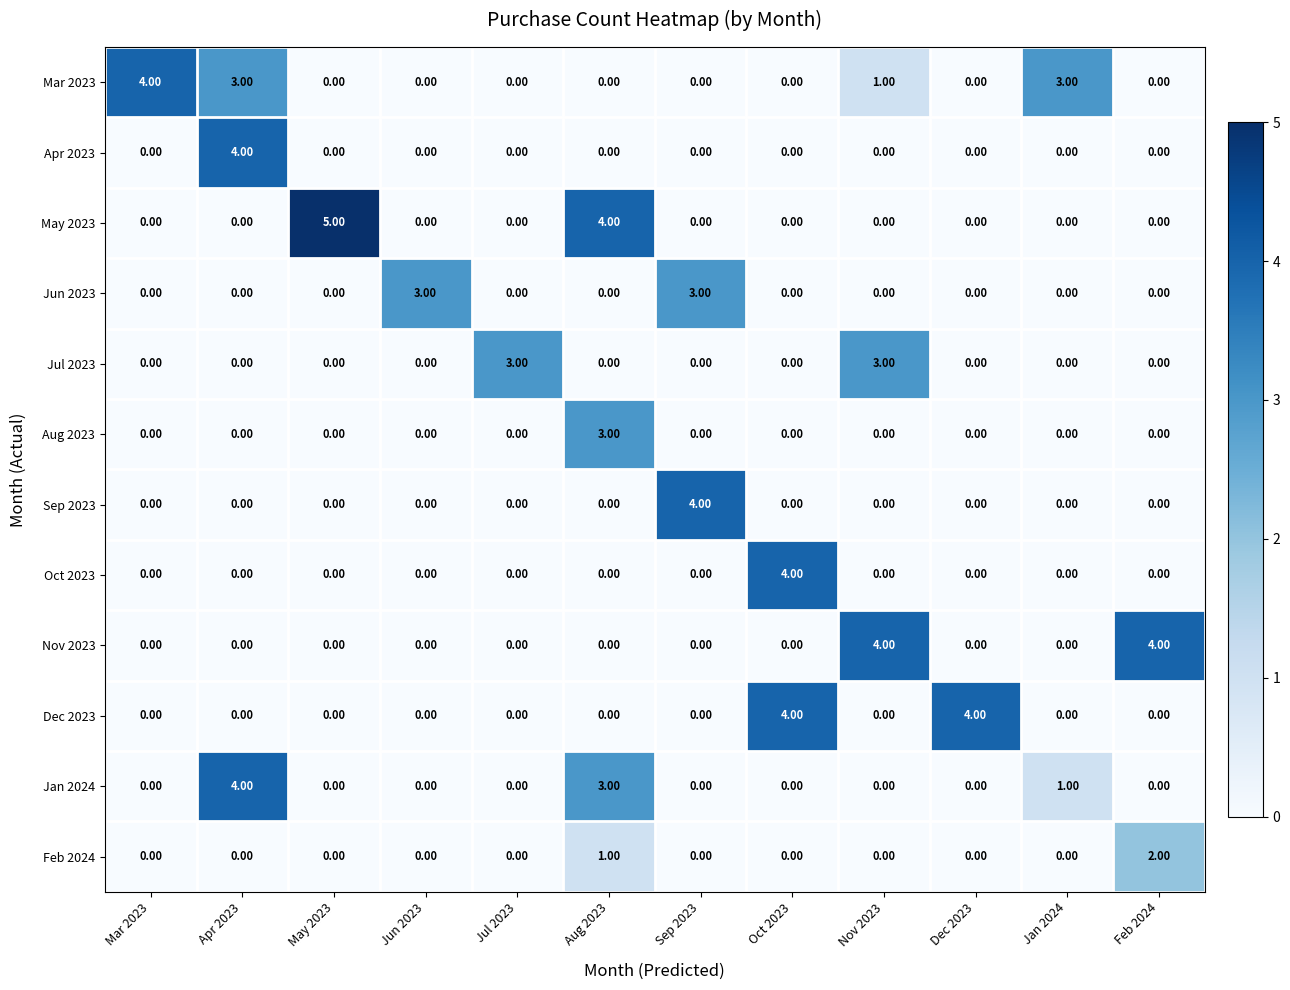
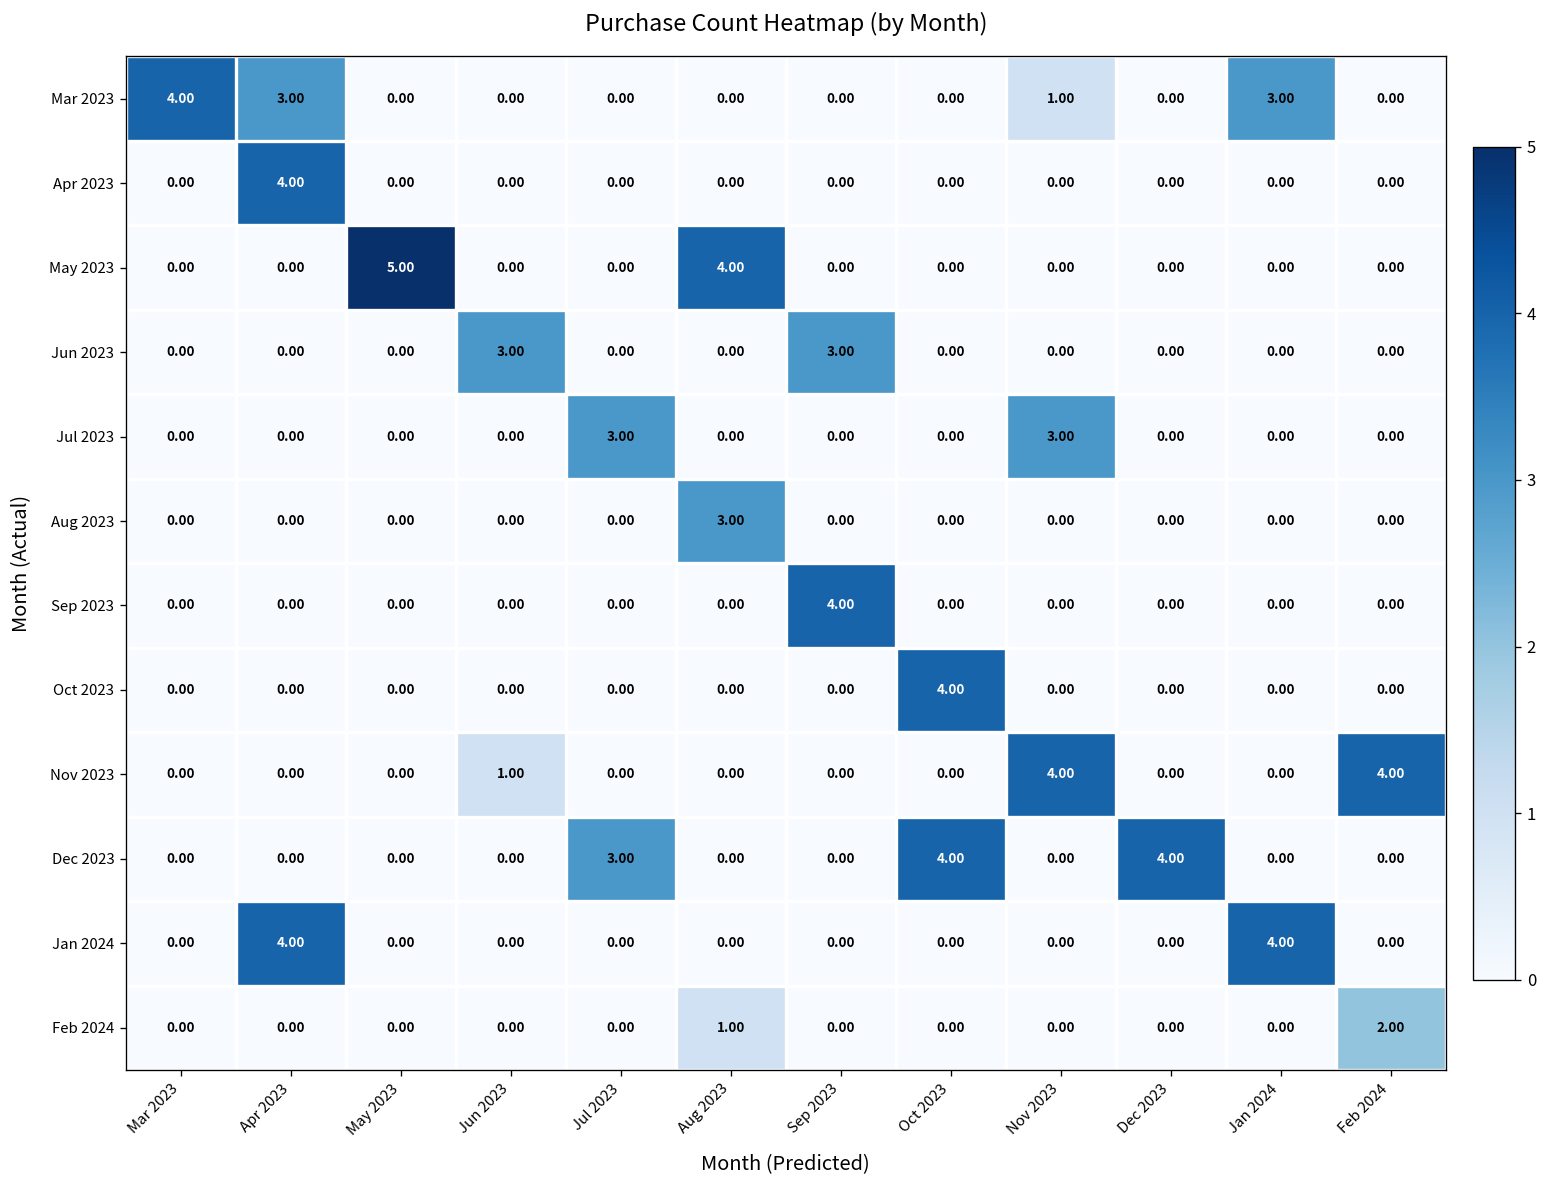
  {
    "Mar 2023": {
      "Mar 2023": 4.00,
      "Apr 2023": 3.00,
      "May 2023": 0.00,
      "Jun 2023": 0.00,
      "Jul 2023": 0.00,
      "Aug 2023": 0.00,
      "Sep 2023": 0.00,
      "Oct 2023": 0.00,
      "Nov 2023": 1.00,
      "Dec 2023": 0.00,
      "Jan 2024": 3.00,
      "Feb 2024": 0.00
    },
    "Apr 2023": {
      "Mar 2023": 0.00,
      "Apr 2023": 4.00,
      "May 2023": 0.00,
      "Jun 2023": 0.00,
      "Jul 2023": 0.00,
      "Aug 2023": 0.00,
      "Sep 2023": 0.00,
      "Oct 2023": 0.00,
      "Nov 2023": 0.00,
      "Dec 2023": 0.00,
      "Jan 2024": 0.00,
      "Feb 2024": 0.00
    },
    "May 2023": {
      "Mar 2023": 0.00,
      "Apr 2023": 0.00,
      "May 2023": 5.00,
      "Jun 2023": 0.00,
      "Jul 2023": 0.00,
      "Aug 2023": 4.00,
      "Sep 2023": 0.00,
      "Oct 2023": 0.00,
      "Nov 2023": 0.00,
      "Dec 2023": 0.00,
      "Jan 2024": 0.00,
      "Feb 2024": 0.00
    },
    "Jun 2023": {
      "Mar 2023": 0.00,
      "Apr 2023": 0.00,
      "May 2023": 0.00,
      "Jun 2023": 3.00,
      "Jul 2023": 0.00,
      "Aug 2023": 0.00,
      "Sep 2023": 3.00,
      "Oct 2023": 0.00,
      "Nov 2023": 0.00,
      "Dec 2023": 0.00,
      "Jan 2024": 0.00,
      "Feb 2024": 0.00
    },
    "Jul 2023": {
      "Mar 2023": 0.00,
      "Apr 2023": 0.00,
      "May 2023": 0.00,
      "Jun 2023": 0.00,
      "Jul 2023": 3.00,
      "Aug 2023": 0.00,
      "Sep 2023": 0.00,
      "Oct 2023": 0.00,
      "Nov 2023": 3.00,
      "Dec 2023": 0.00,
      "Jan 2024": 0.00,
      "Feb 2024": 0.00
    },
    "Aug 2023": {
      "Mar 2023": 0.00,
      "Apr 2023": 0.00,
      "May 2023": 0.00,
      "Jun 2023": 0.00,
      "Jul 2023": 0.00,
      "Aug 2023": 3.00,
      "Sep 2023": 0.00,
      "Oct 2023": 0.00,
      "Nov 2023": 0.00,
      "Dec 2023": 0.00,
      "Jan 2024": 0.00,
      "Feb 2024": 0.00
    },
    "Sep 2023": {
      "Mar 2023": 0.00,
      "Apr 2023": 0.00,
      "May 2023": 0.00,
      "Jun 2023": 0.00,
      "Jul 2023": 0.00,
      "Aug 2023": 0.00,
      "Sep 2023": 4.00,
      "Oct 2023": 0.00,
      "Nov 2023": 0.00,
      "Dec 2023": 0.00,
      "Jan 2024": 0.00,
      "Feb 2024": 0.00
    },
    "Oct 2023": {
      "Mar 2023": 0.00,
      "Apr 2023": 0.00,
      "May 2023": 0.00,
      "Jun 2023": 0.00,
      "Jul 2023": 0.00,
      "Aug 2023": 0.00,
      "Sep 2023": 0.00,
      "Oct 2023": 4.00,
      "Nov 2023": 0.00,
      "Dec 2023": 0.00,
      "Jan 2024": 0.00,
      "Feb 2024": 0.00
    },
    "Nov 2023": {
      "Mar 2023": 0.00,
      "Apr 2023": 0.00,
      "May 2023": 0.00,
-     "Jun 2023": 0.00,
+     "Jun 2023": 1.00,
      "Jul 2023": 0.00,
      "Aug 2023": 0.00,
      "Sep 2023": 0.00,
      "Oct 2023": 0.00,
      "Nov 2023": 4.00,
      "Dec 2023": 0.00,
      "Jan 2024": 0.00,
      "Feb 2024": 4.00
    },
    "Dec 2023": {
      "Mar 2023": 0.00,
      "Apr 2023": 0.00,
      "May 2023": 0.00,
      "Jun 2023": 0.00,
-     "Jul 2023": 0.00,
+     "Jul 2023": 3.00,
      "Aug 2023": 0.00,
      "Sep 2023": 0.00,
      "Oct 2023": 4.00,
      "Nov 2023": 0.00,
      "Dec 2023": 4.00,
      "Jan 2024": 0.00,
      "Feb 2024": 0.00
    },
    "Jan 2024": {
      "Mar 2023": 0.00,
      "Apr 2023": 4.00,
      "May 2023": 0.00,
      "Jun 2023": 0.00,
      "Jul 2023": 0.00,
-     "Aug 2023": 3.00,
+     "Aug 2023": 0.00,
      "Sep 2023": 0.00,
      "Oct 2023": 0.00,
      "Nov 2023": 0.00,
      "Dec 2023": 0.00,
-     "Jan 2024": 1.00,
+     "Jan 2024": 4.00,
      "Feb 2024": 0.00
    },
    "Feb 2024": {
      "Mar 2023": 0.00,
      "Apr 2023": 0.00,
      "May 2023": 0.00,
      "Jun 2023": 0.00,
      "Jul 2023": 0.00,
      "Aug 2023": 1.00,
      "Sep 2023": 0.00,
      "Oct 2023": 0.00,
      "Nov 2023": 0.00,
      "Dec 2023": 0.00,
      "Jan 2024": 0.00,
      "Feb 2024": 2.00
    }
  }
